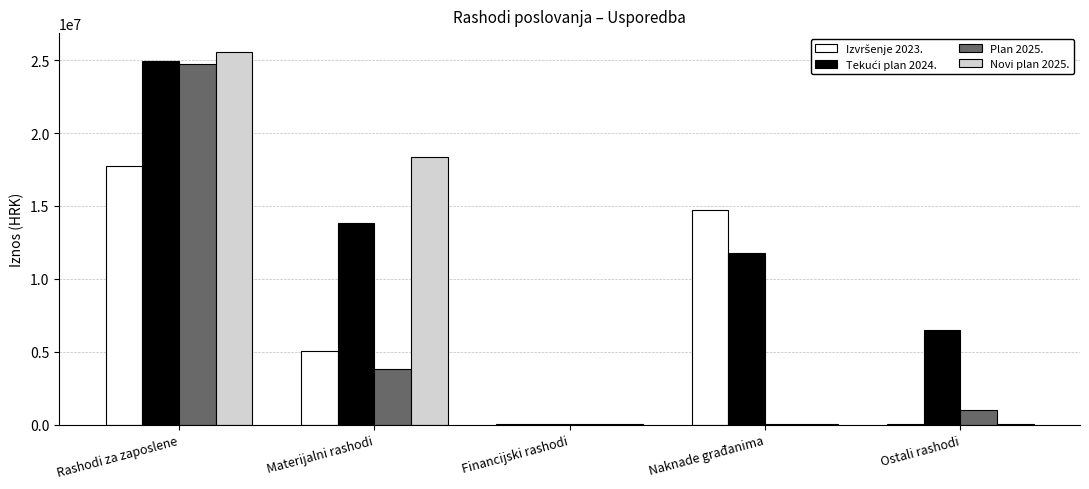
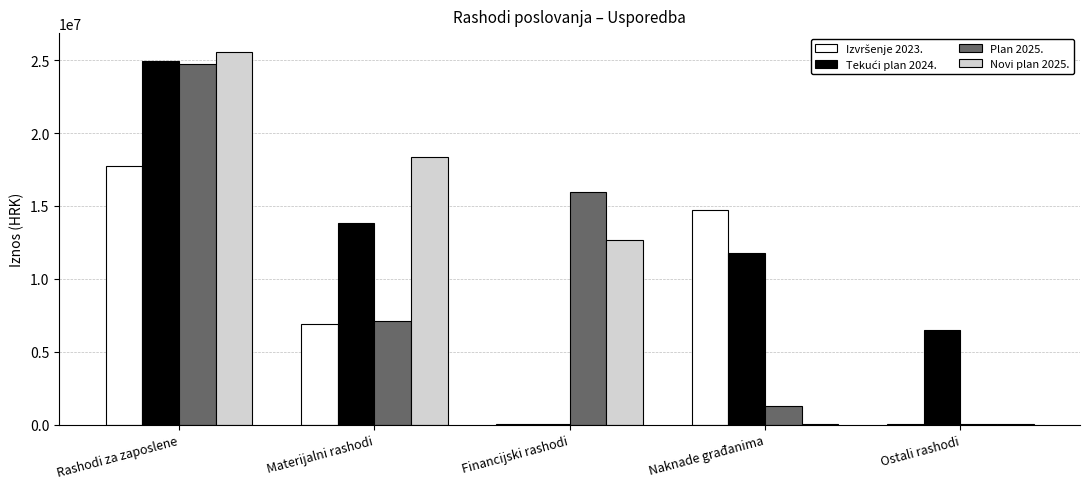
  {
    "Izvršenje 2023.": {
      "Rashodi za zaposlene": 17800000,
-     "Materijalni rashodi": 5100000,
+     "Materijalni rashodi": 6900000,
      "Naknade građanima": 14700000
    },
    "Tekući plan 2024.": {
      "Rashodi za zaposlene": 24900000,
      "Materijalni rashodi": 13800000,
      "Naknade građanima": 11700000,
      "Ostali rashodi": 6500000
    },
    "Plan 2025.": {
      "Rashodi za zaposlene": 24800000,
-     "Materijalni rashodi": 3800000,
-     "Financijski rashodi": 0,
-     "Naknade građanima": 0,
-     "Ostali rashodi": 1000000
+     "Materijalni rashodi": 7100000,
+     "Financijski rashodi": 16000000,
+     "Naknade građanima": 1300000,
+     "Ostali rashodi": 0
    },
    "Novi plan 2025.": {
      "Rashodi za zaposlene": 25600000,
      "Materijalni rashodi": 18400000,
-     "Financijski rashodi": 0
+     "Financijski rashodi": 12700000
    }
  }
